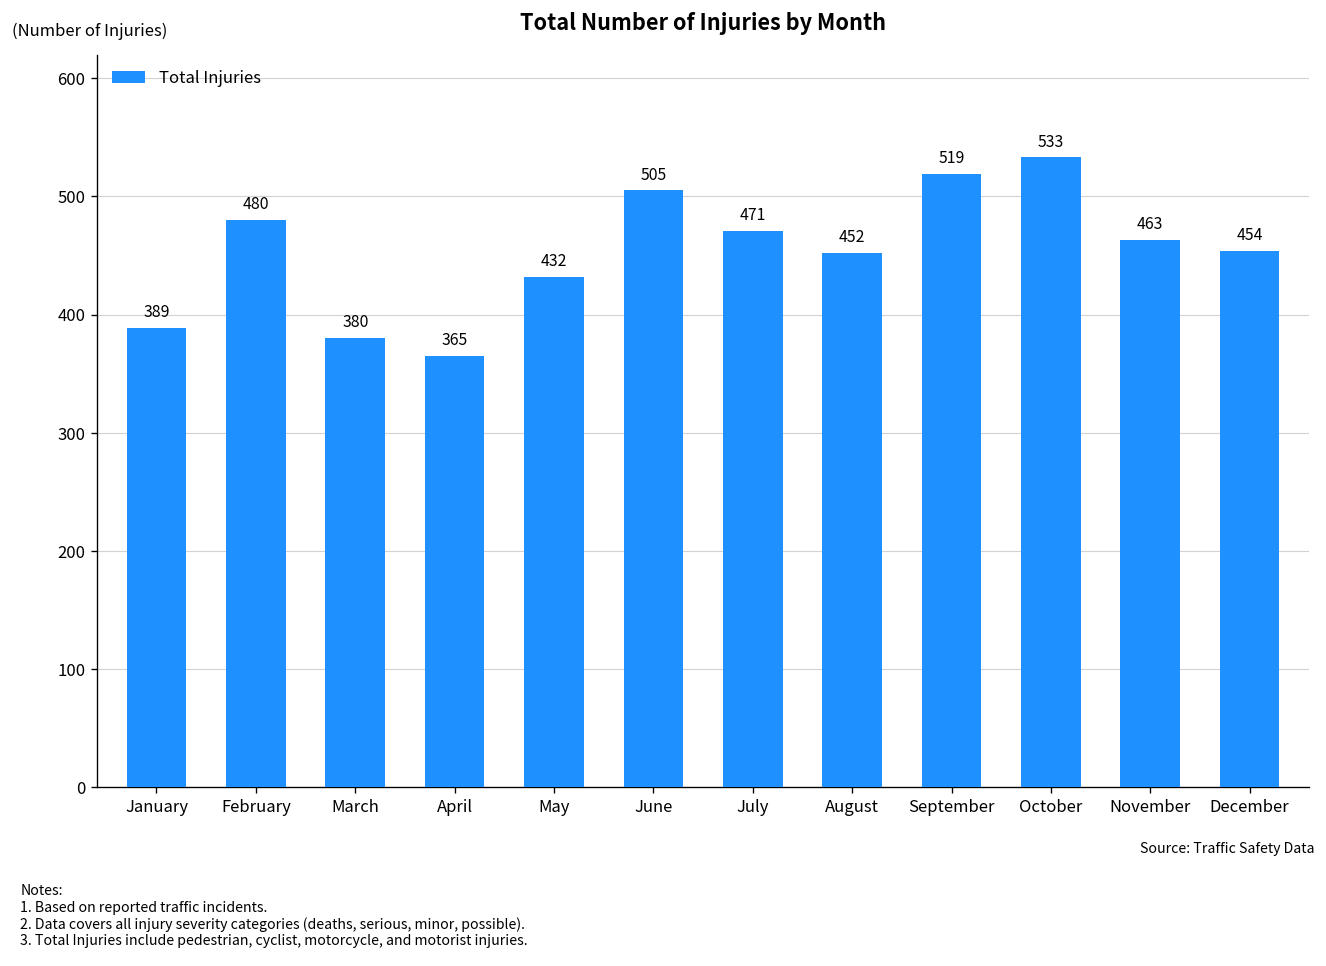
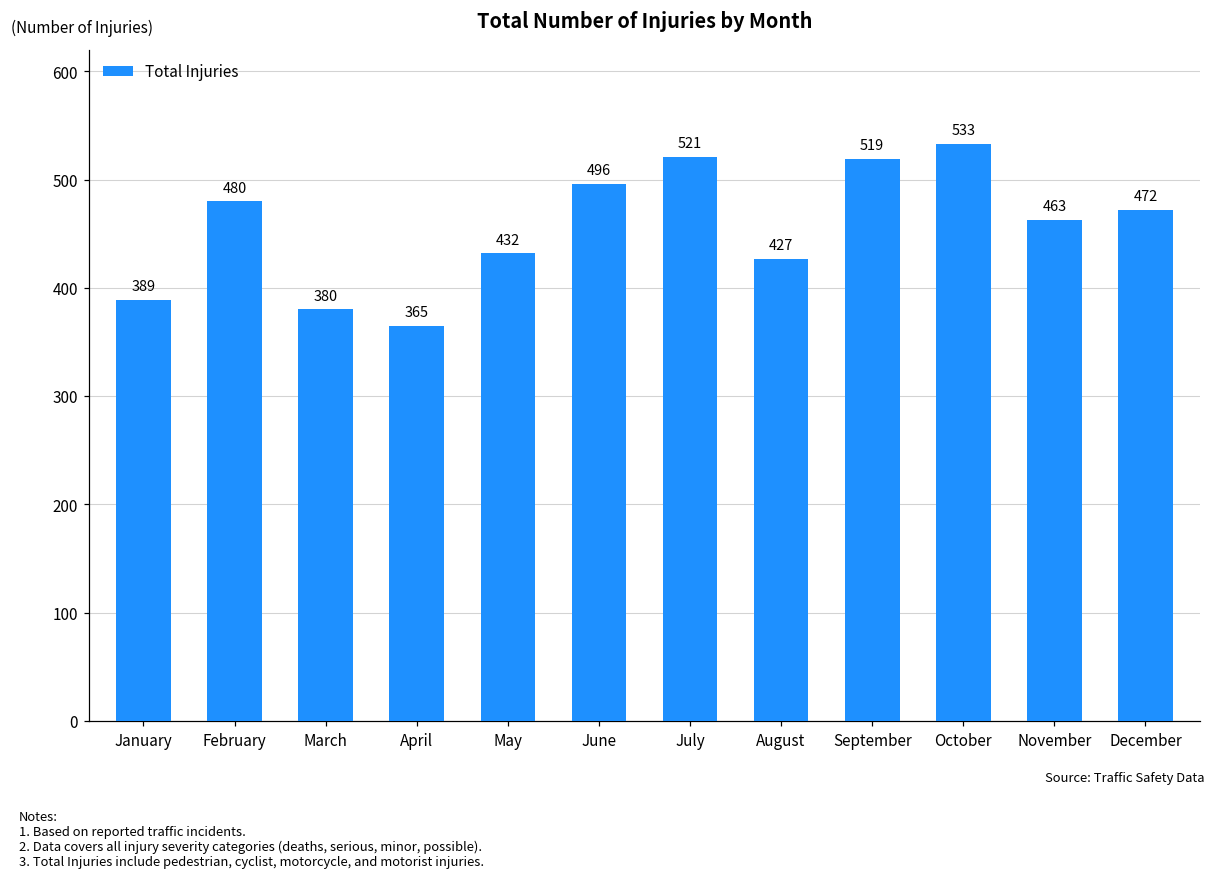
  {
    "January": 389,
    "February": 480,
    "March": 380,
    "April": 365,
    "May": 432,
-   "June": 505,
-   "July": 471,
-   "August": 452,
+   "June": 496,
+   "July": 521,
+   "August": 427,
    "September": 519,
    "October": 533,
    "November": 463,
-   "December": 454
+   "December": 472
  }
